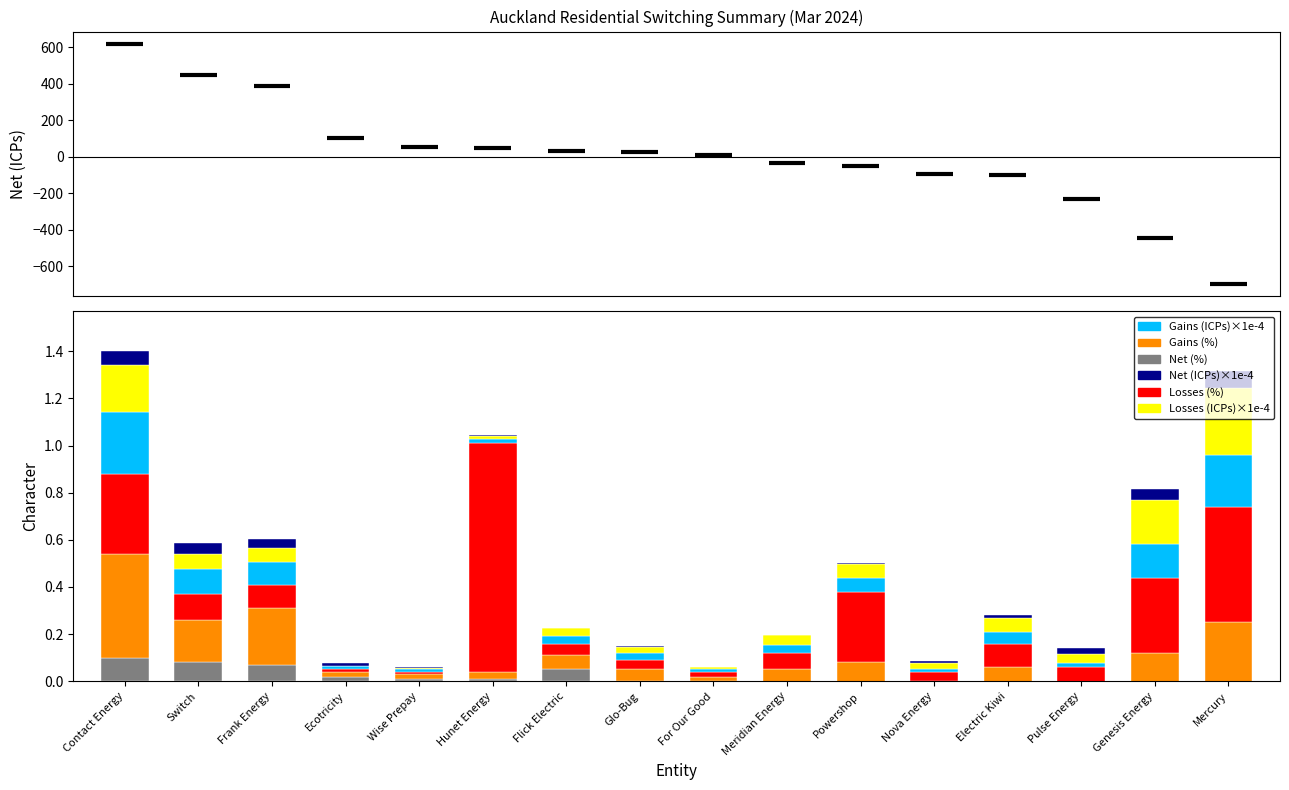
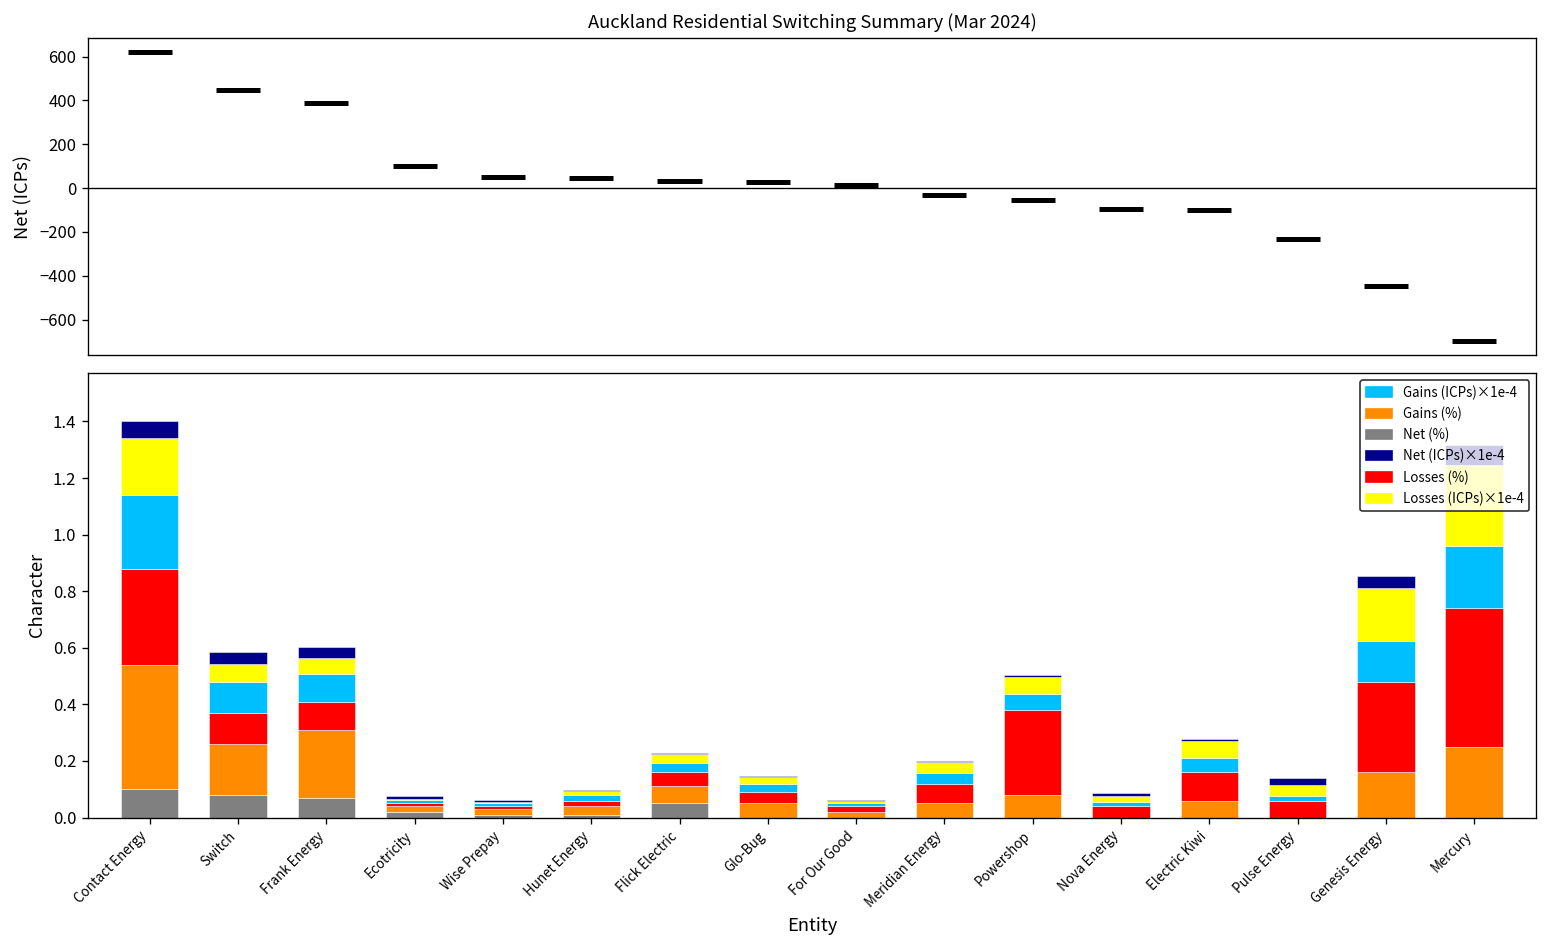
  {
    "Net (%)": {
      "Contact Energy": 0.10,
      "Switch": 0.08,
      "Frank Energy": 0.07,
      "Ecotricity": 0.02,
      "Flick Electric": 0.05,
      "Glo-Bug": 0.00,
      "For Our Good": 0.00
    },
    "Gains (%)": {
      "Contact Energy": 0.44,
      "Switch": 0.18,
      "Frank Energy": 0.24,
      "Ecotricity": 0.02,
      "Wise Prepay": 0.02,
      "Hunet Energy": 0.03,
      "Flick Electric": 0.06,
      "Glo-Bug": 0.05,
      "For Our Good": 0.02,
      "Meridian Energy": 0.06,
      "Powershop": 0.09,
      "Nova Energy": 0.02,
      "Electric Kiwi": 0.08,
-     "Genesis Energy": 0.20,
+     "Genesis Energy": 0.24,
      "Mercury": 0.37
    },
    "Losses (%)": {
      "Contact Energy": 0.34,
      "Switch": 0.11,
      "Frank Energy": 0.10,
-     "Hunet Energy": 0.97,
+     "Hunet Energy": 0.02,
      "Flick Electric": 0.05,
      "Glo-Bug": 0.04,
      "For Our Good": 0.02,
      "Meridian Energy": 0.07,
      "Powershop": 0.30,
      "Nova Energy": 0.04,
      "Electric Kiwi": 0.10,
      "Pulse Energy": 0.07,
      "Genesis Energy": 0.32,
      "Mercury": 0.49
    }
  }
